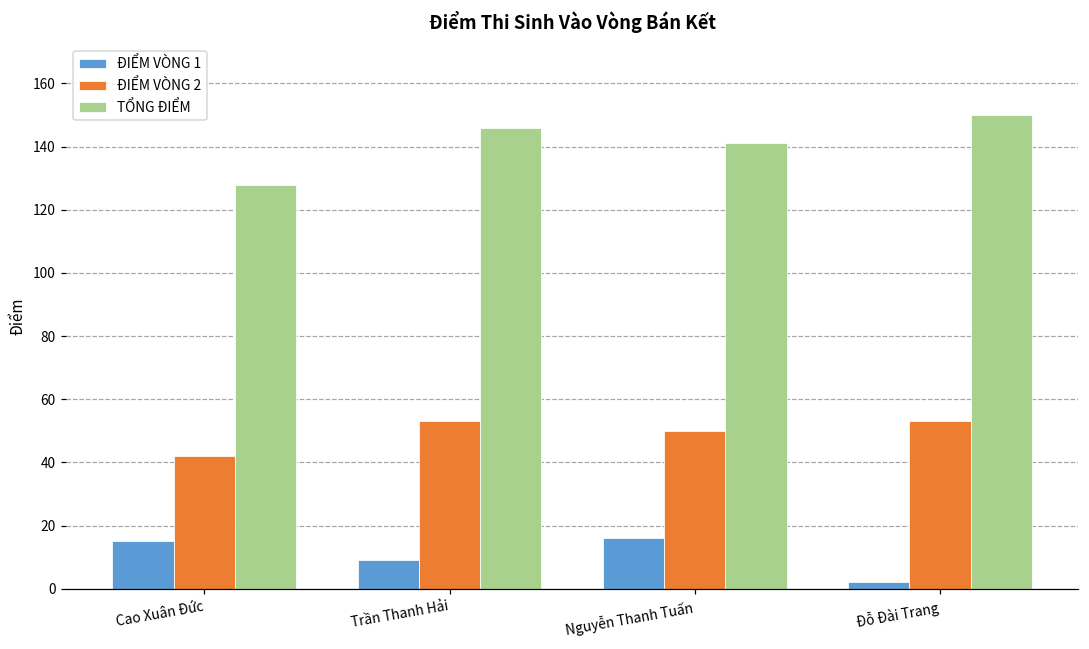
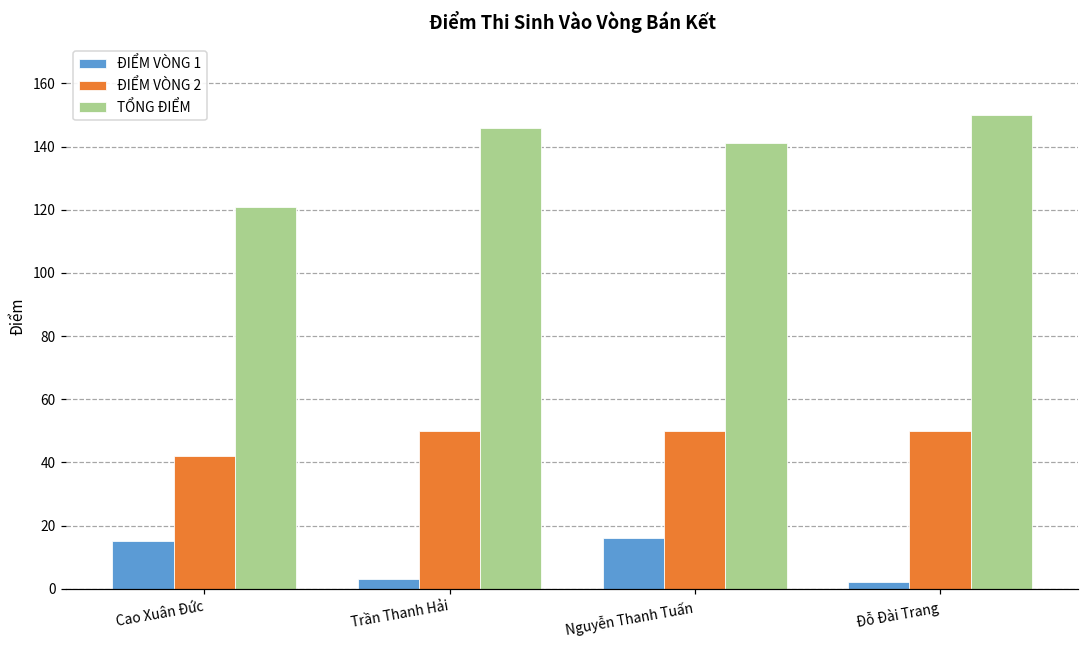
  {
    "ĐIỂM VÒNG 1": {
      "Cao Xuân Đức": 15,
-     "Trần Thanh Hải": 9,
+     "Trần Thanh Hải": 3,
      "Nguyễn Thanh Tuấn": 16,
      "Đỗ Đài Trang": 2
    },
    "ĐIỂM VÒNG 2": {
      "Cao Xuân Đức": 42,
-     "Trần Thanh Hải": 53,
+     "Trần Thanh Hải": 50,
      "Nguyễn Thanh Tuấn": 50,
-     "Đỗ Đài Trang": 53
+     "Đỗ Đài Trang": 50
    },
    "TỔNG ĐIỂM": {
-     "Cao Xuân Đức": 128,
+     "Cao Xuân Đức": 121,
      "Trần Thanh Hải": 146,
      "Nguyễn Thanh Tuấn": 141,
      "Đỗ Đài Trang": 150
    }
  }
